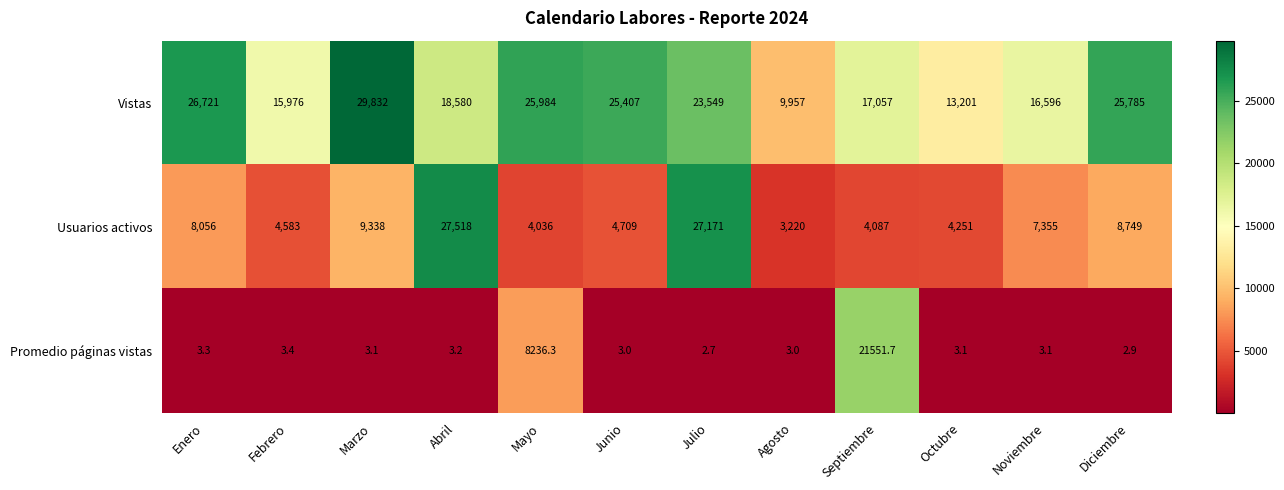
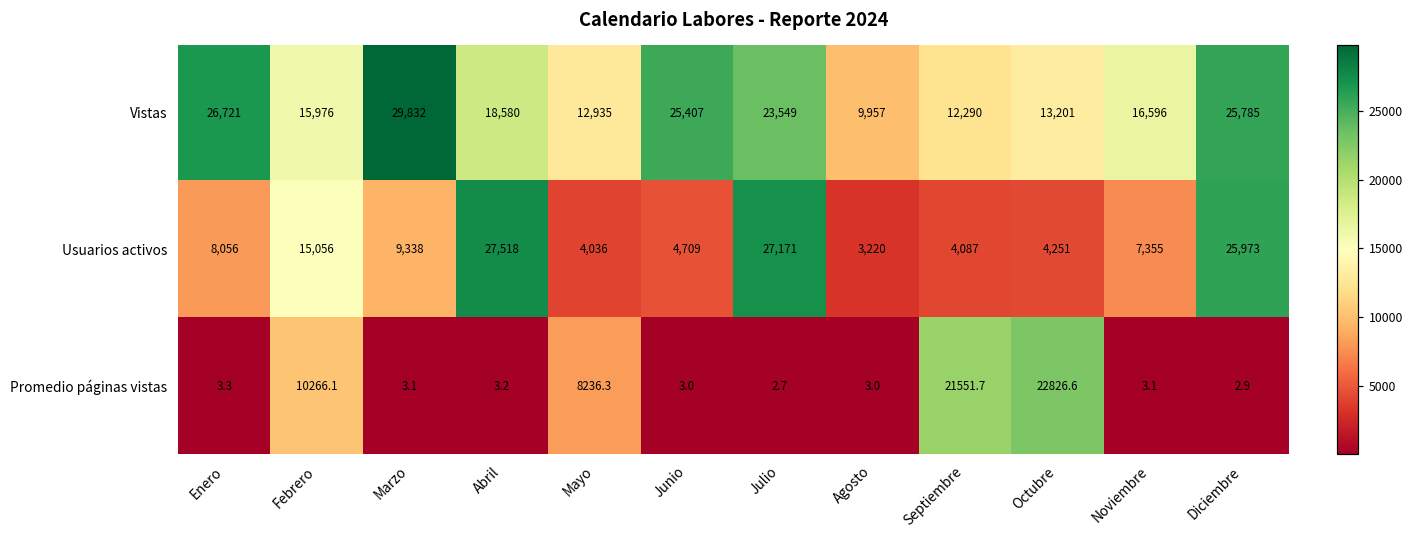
  {
    "Vistas": {
      "Enero": "26,721",
      "Febrero": "15,976",
      "Marzo": "29,832",
      "Abril": "18,580",
-     "Mayo": "25,984",
+     "Mayo": "12,935",
      "Junio": "25,407",
      "Julio": "23,549",
      "Agosto": "9,957",
-     "Septiembre": "17,057",
+     "Septiembre": "12,290",
      "Octubre": "13,201",
      "Noviembre": "16,596",
      "Diciembre": "25,785"
    },
    "Usuarios activos": {
      "Enero": "8,056",
-     "Febrero": "4,583",
+     "Febrero": "15,056",
      "Marzo": "9,338",
      "Abril": "27,518",
      "Mayo": "4,036",
      "Junio": "4,709",
      "Julio": "27,171",
      "Agosto": "3,220",
      "Septiembre": "4,087",
      "Octubre": "4,251",
      "Noviembre": "7,355",
-     "Diciembre": "8,749"
+     "Diciembre": "25,973"
    },
    "Promedio páginas vistas": {
      "Enero": "3.3",
-     "Febrero": "3.4",
+     "Febrero": "10266.1",
      "Marzo": "3.1",
      "Abril": "3.2",
      "Mayo": "8236.3",
      "Junio": "3.0",
      "Julio": "2.7",
      "Agosto": "3.0",
      "Septiembre": "21551.7",
-     "Octubre": "3.1",
+     "Octubre": "22826.6",
      "Noviembre": "3.1",
      "Diciembre": "2.9"
    }
  }
